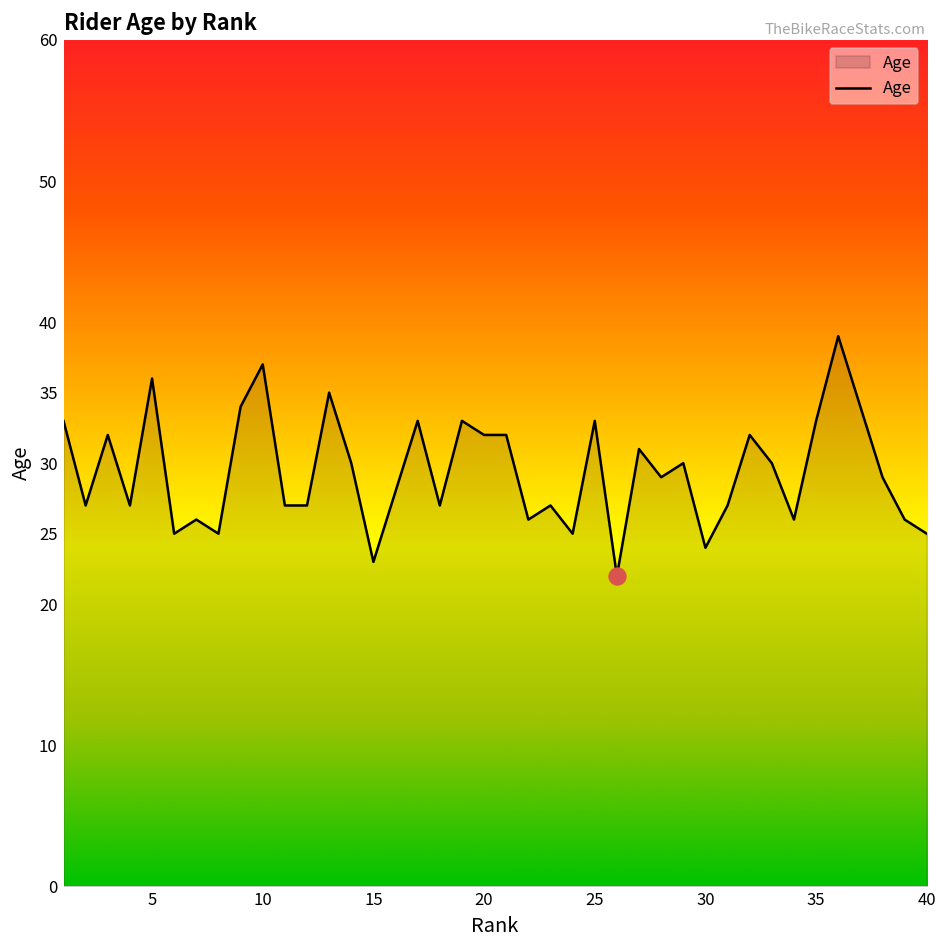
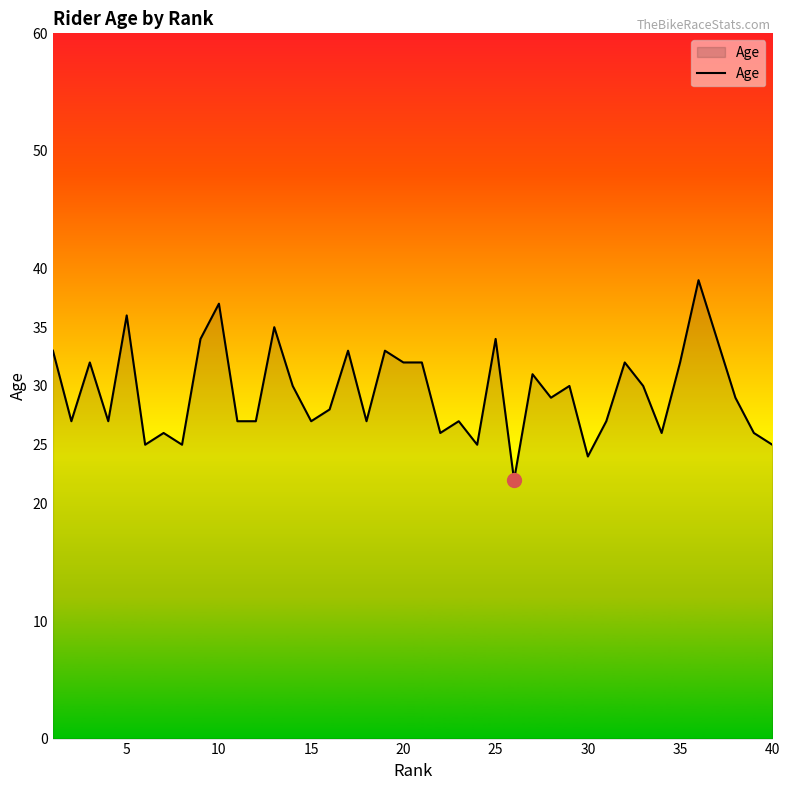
  {
    "Age": {
      "5": 36,
      "10": 37,
-     "15": 23,
+     "15": 27,
      "20": 32,
-     "25": 33,
+     "25": 34,
      "30": 24,
-     "35": 33,
+     "35": 32,
      "40": 25
    }
  }
